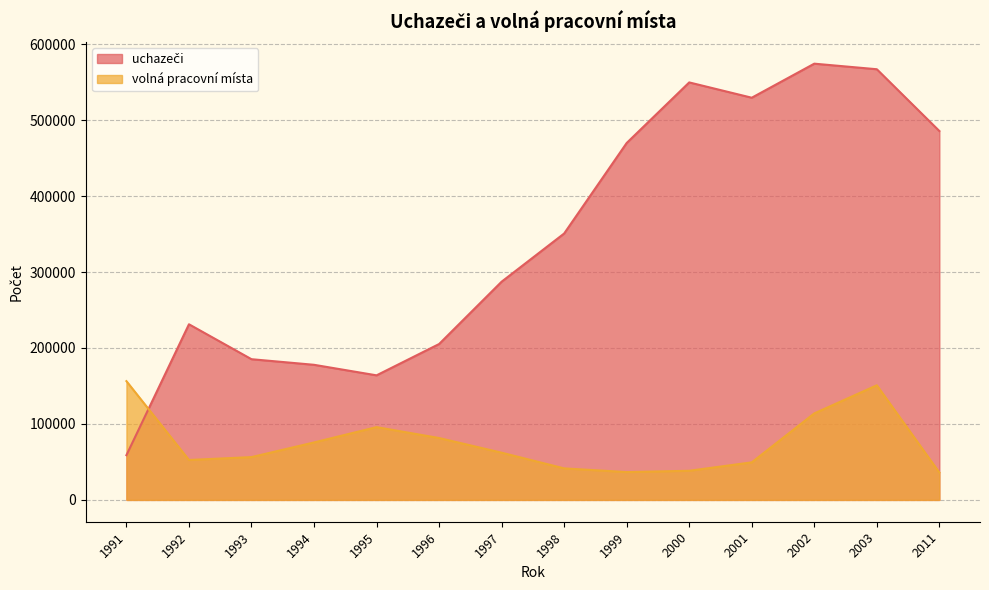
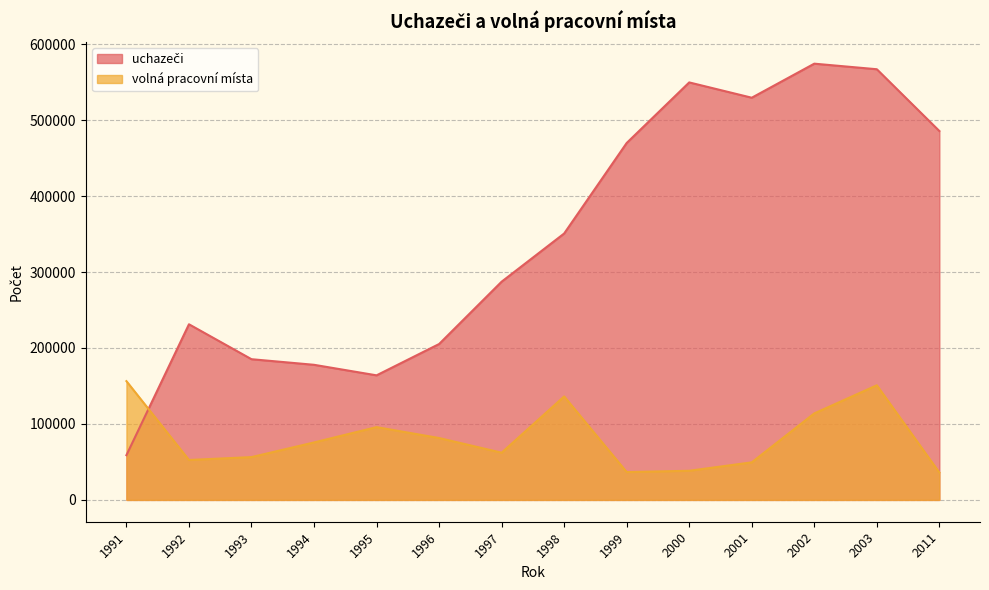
  {
    "uchazeči": {
      "1991": 60000,
      "1992": 230000,
      "1993": 190000,
      "1994": 180000,
      "1995": 160000,
      "1996": 210000,
      "1997": 290000,
      "1998": 350000,
      "1999": 470000,
      "2000": 550000,
      "2001": 530000,
      "2002": 570000,
      "2003": 570000,
      "2011": 490000
    },
    "volná pracovní místa": {
      "1991": 160000,
      "1992": 50000,
      "1993": 60000,
      "1994": 80000,
      "1995": 100000,
      "1996": 80000,
      "1997": 60000,
-     "1998": 40000,
+     "1998": 140000,
      "1999": 40000,
      "2000": 40000,
      "2001": 50000,
      "2002": 110000,
      "2003": 150000,
      "2011": 40000
    }
  }
